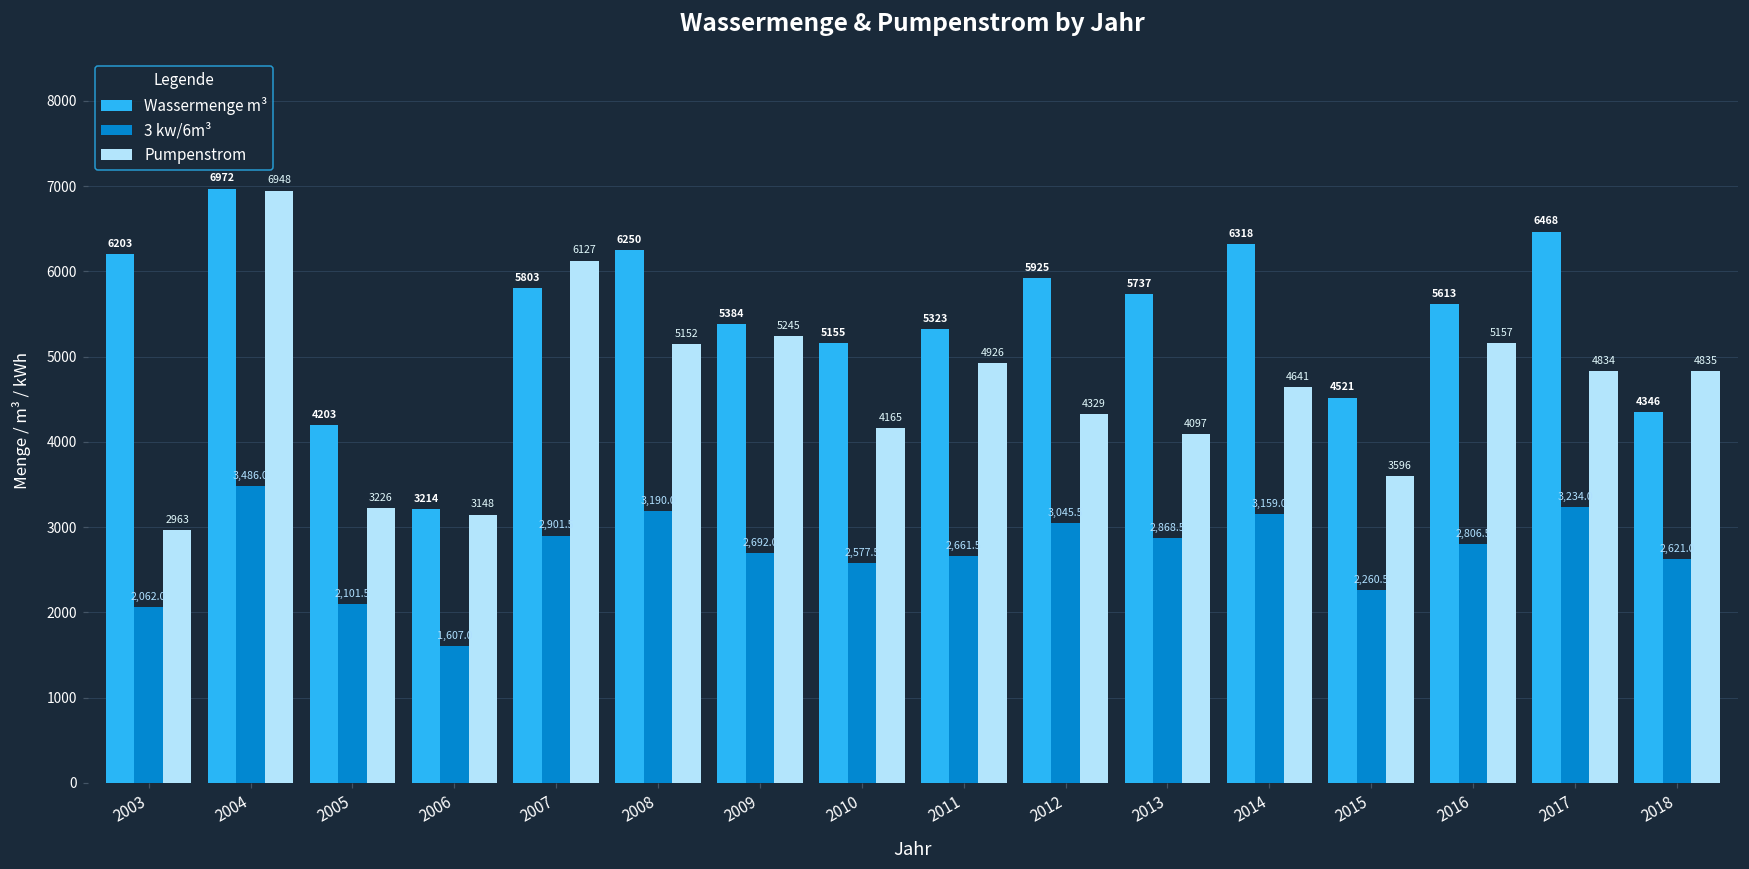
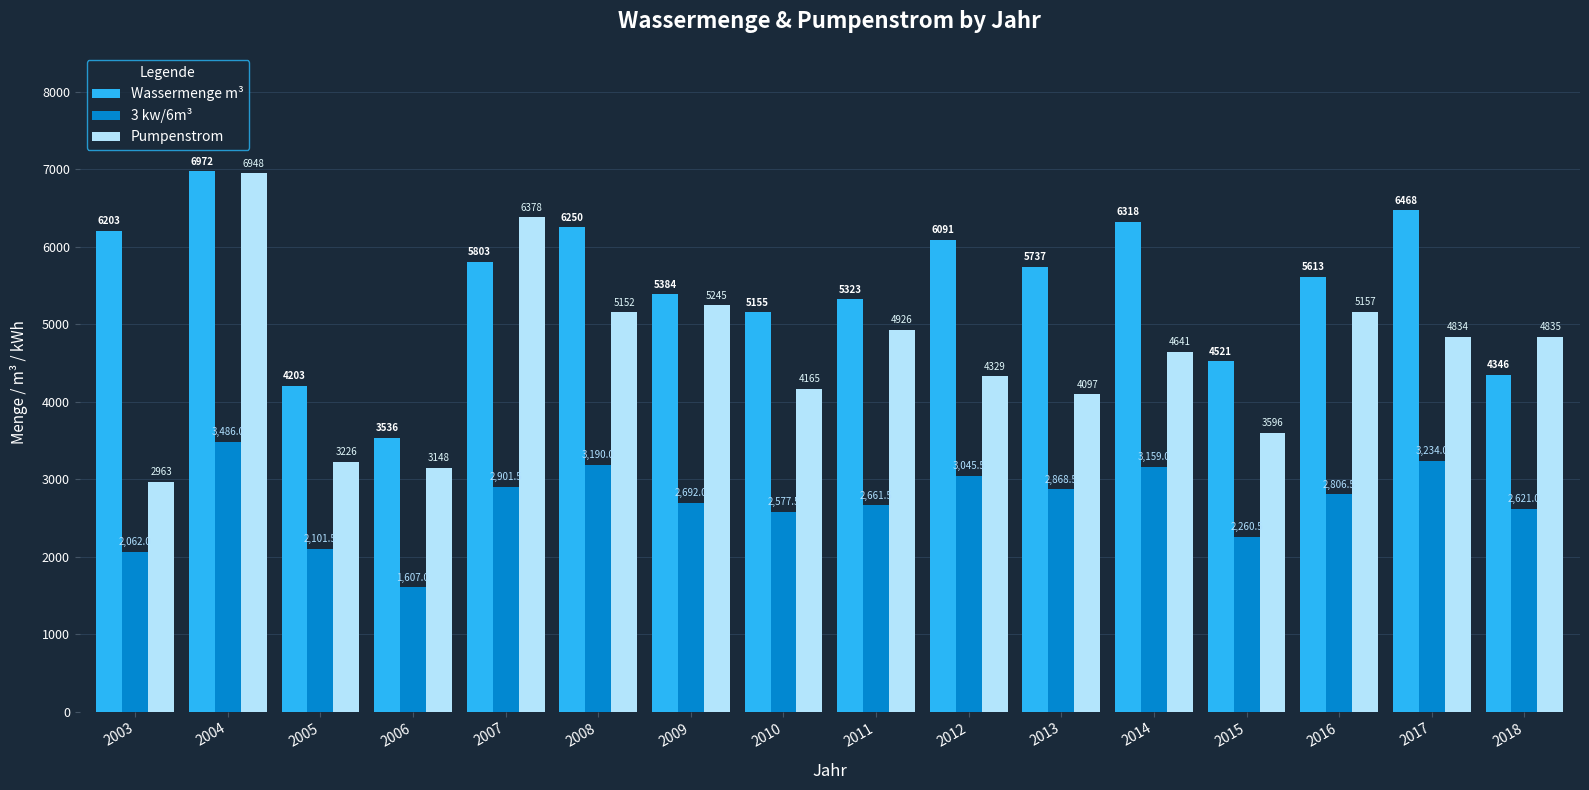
  {
    "Wassermenge m³": {
      "2003": "6203",
      "2004": "6972",
      "2005": "4203",
-     "2006": "3214",
+     "2006": "3536",
      "2007": "5803",
      "2008": "6250",
      "2009": "5384",
      "2010": "5155",
      "2011": "5323",
-     "2012": "5925",
+     "2012": "6091",
      "2013": "5737",
      "2014": "6318",
      "2015": "4521",
      "2016": "5613",
      "2017": "6468",
      "2018": "4346"
    },
    "3 kw/6m³": {
      "2003": "2,062.0",
      "2004": "3,486.0",
      "2005": "2,101.5",
      "2006": "1,607.0",
      "2007": "2,901.5",
      "2008": "3,190.0",
      "2009": "2,692.0",
      "2010": "2,577.5",
      "2011": "2,661.5",
      "2012": "3,045.5",
      "2013": "2,868.5",
      "2014": "3,159.0",
      "2015": "2,260.5",
      "2016": "2,806.5",
      "2017": "3,234.0",
      "2018": "2,621.0"
    },
    "Pumpenstrom": {
      "2003": "2963",
      "2004": "6948",
      "2005": "3226",
      "2006": "3148",
-     "2007": "6127",
+     "2007": "6378",
      "2008": "5152",
      "2009": "5245",
      "2010": "4165",
      "2011": "4926",
      "2012": "4329",
      "2013": "4097",
      "2014": "4641",
      "2015": "3596",
      "2016": "5157",
      "2017": "4834",
      "2018": "4835"
    }
  }
